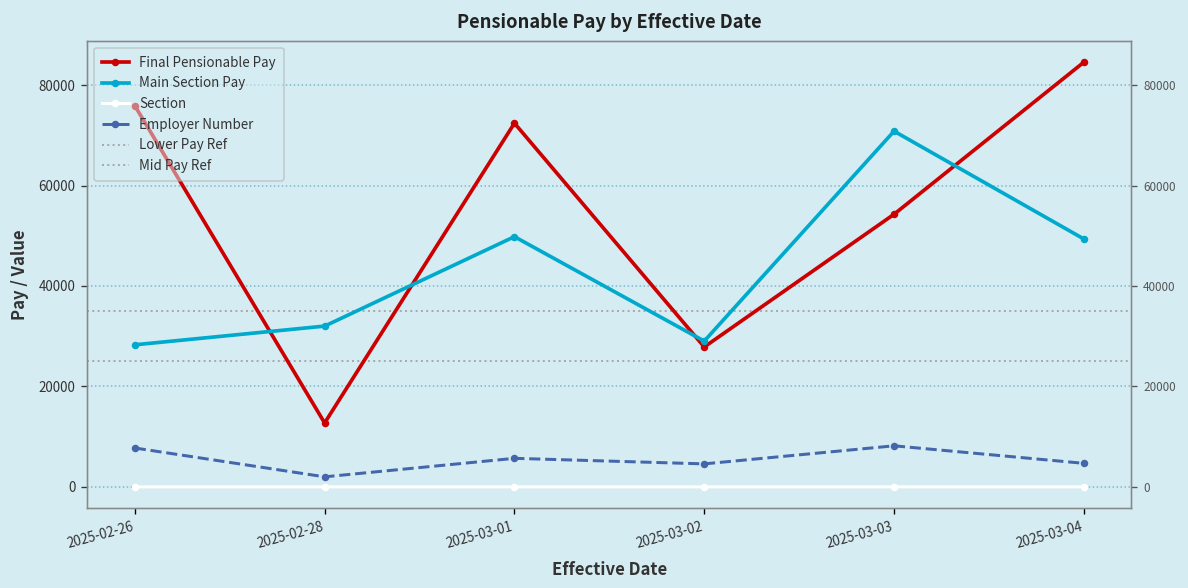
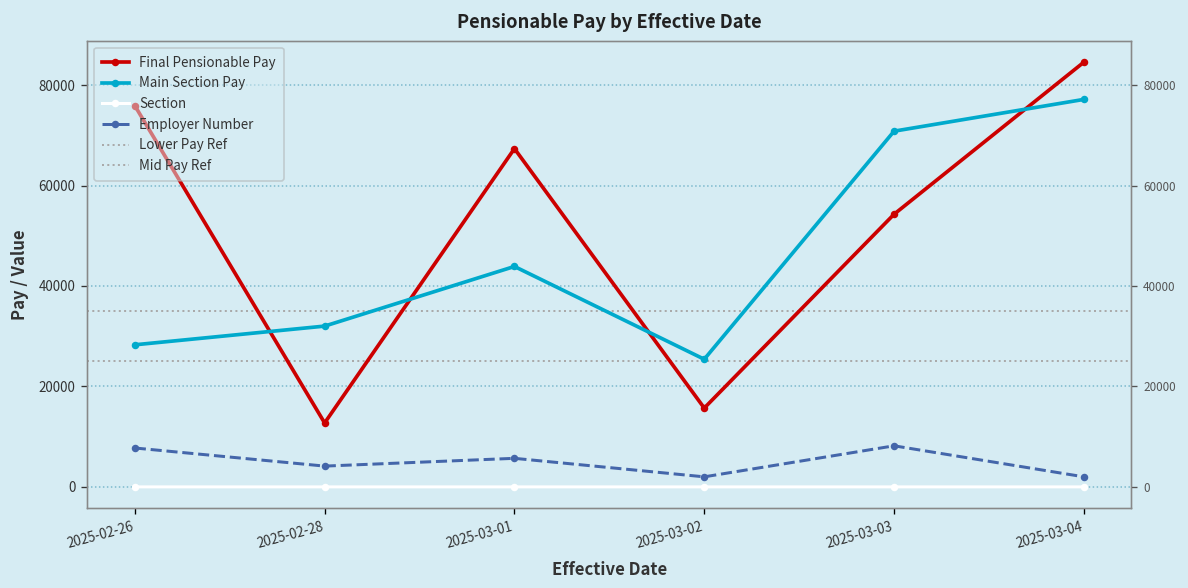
  {
    "Final Pensionable Pay": {
      "2025-02-28": 13000,
-     "2025-03-01": 72000,
-     "2025-03-02": 28000,
+     "2025-03-01": 67000,
+     "2025-03-02": 16000,
      "2025-03-03": 54000,
      "2025-03-04": 85000
    },
    "Main Section Pay": {
      "2025-02-26": 28000,
      "2025-02-28": 32000,
-     "2025-03-01": 50000,
-     "2025-03-02": 29000,
+     "2025-03-01": 44000,
+     "2025-03-02": 25000,
      "2025-03-03": 71000,
-     "2025-03-04": 49000
+     "2025-03-04": 77000
    },
    "Section": {
      "2025-02-26": 0,
      "2025-02-28": 0,
      "2025-03-01": 0,
      "2025-03-02": 0,
      "2025-03-03": 0,
      "2025-03-04": 0
    },
    "Employer Number": {
      "2025-02-26": 8000,
-     "2025-02-28": 2000,
+     "2025-02-28": 4000,
      "2025-03-01": 6000,
-     "2025-03-02": 5000,
+     "2025-03-02": 2000,
      "2025-03-03": 8000,
-     "2025-03-04": 5000
+     "2025-03-04": 2000
    }
  }
